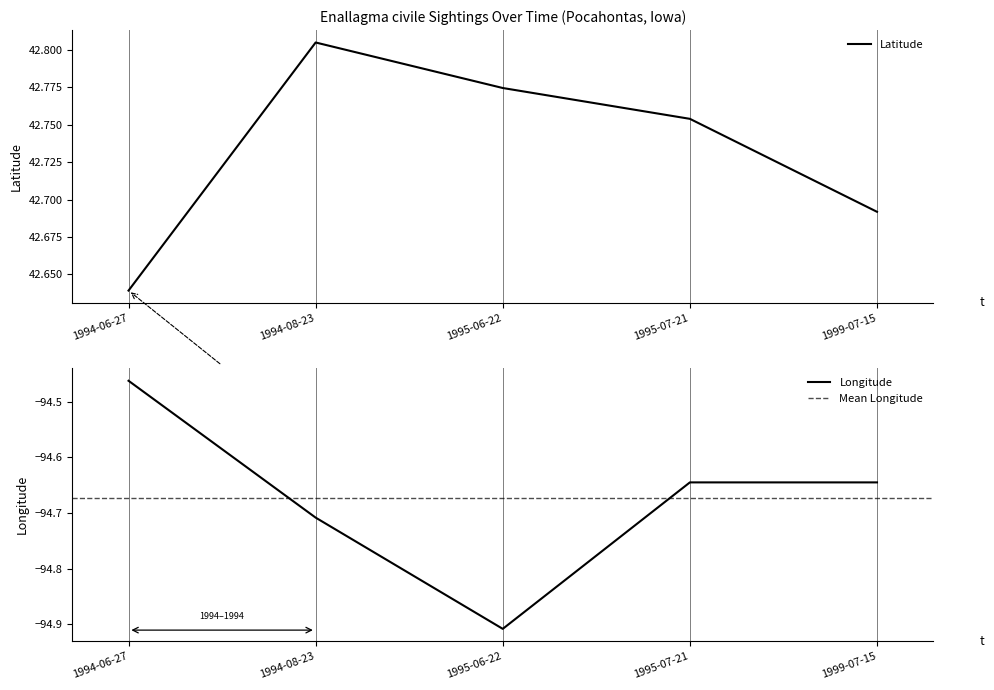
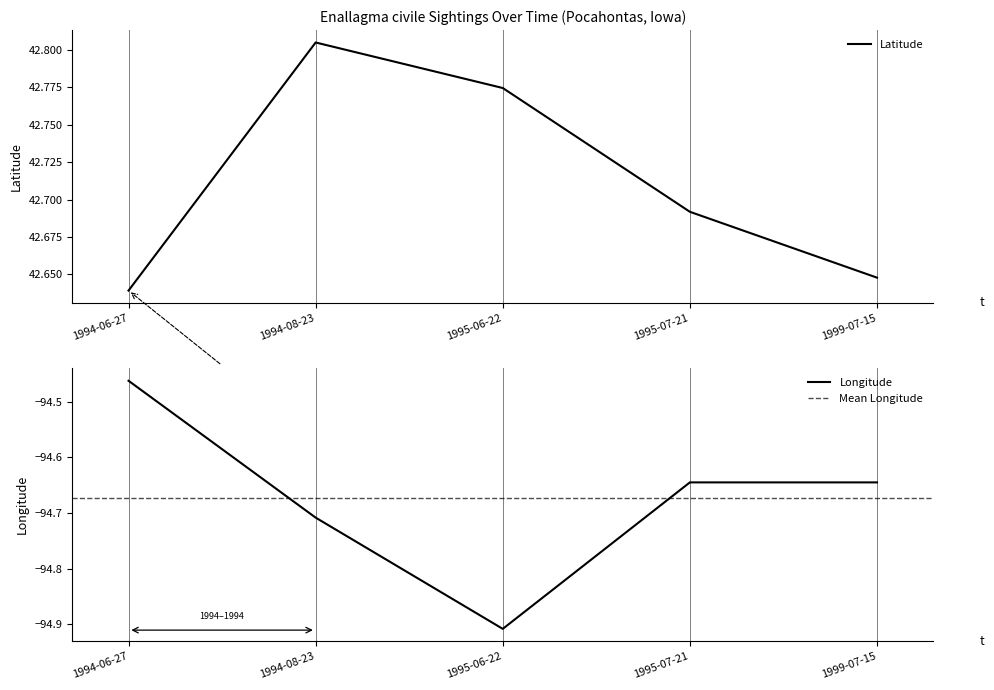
  {
    "Enallagma civile Sightings Over Time (Pocahontas, Iowa)": {
      "1994-06-27": 42.639,
      "1994-08-23": 42.805,
      "1995-06-22": 42.774,
-     "1995-07-21": 42.754,
-     "1999-07-15": 42.692
+     "1995-07-21": 42.692,
+     "1999-07-15": 42.648
    }
  }
